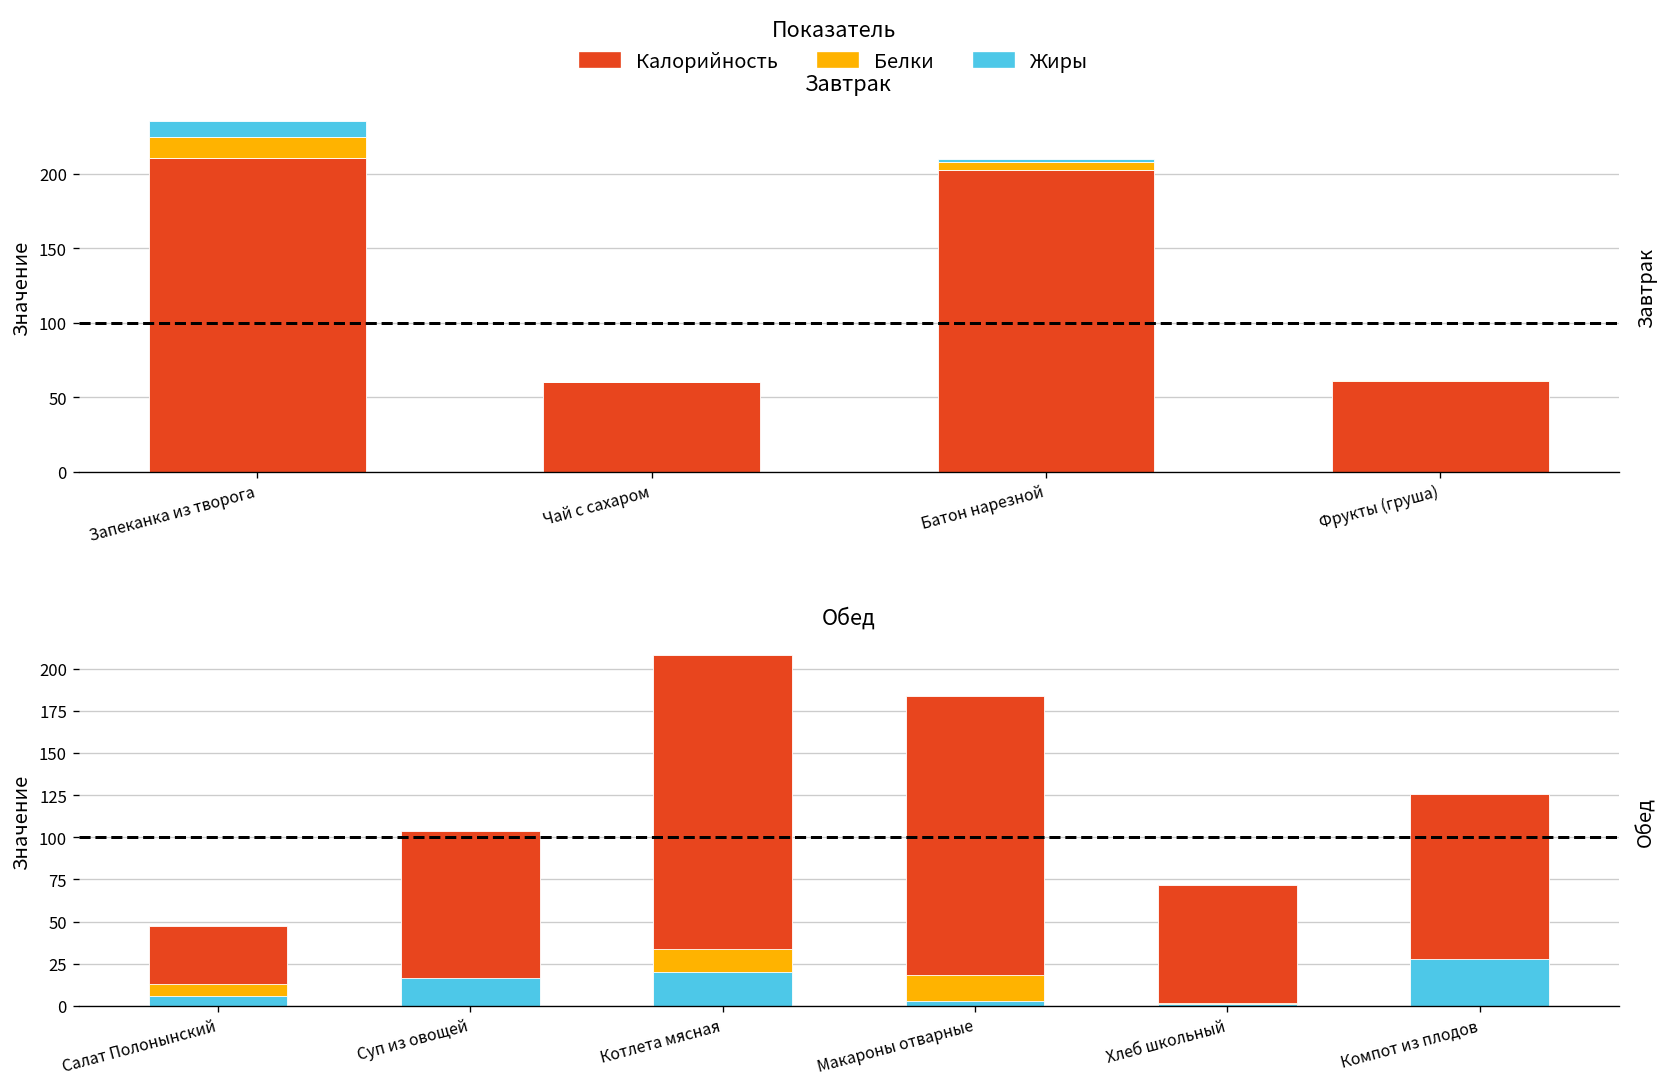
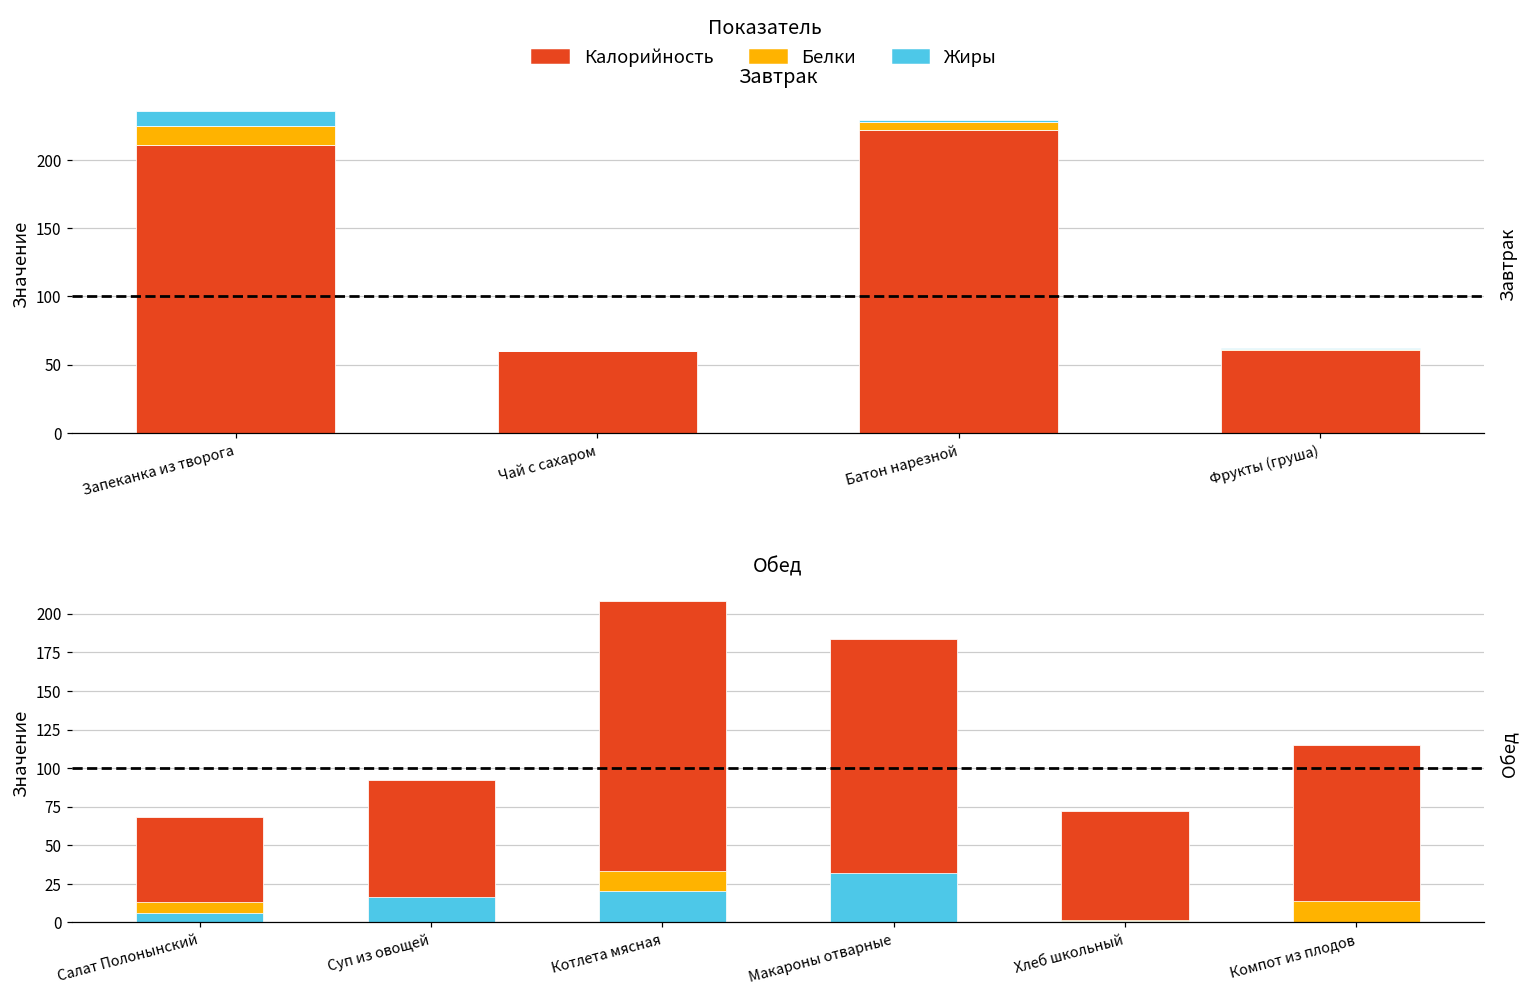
  {
    "Завтрак": {
      "Калорийность": {
        "Запеканка из творога": 211,
        "Чай с сахаром": 60,
-       "Батон нарезной": 202,
+       "Батон нарезной": 222,
        "Фрукты (груша)": 61
      },
      "Белки": {
        "Запеканка из творога": 14,
        "Батон нарезной": 6
      },
      "Жиры": {
        "Запеканка из творога": 11
      }
    },
    "Обед": {
      "Калорийность": {
-       "Салат Полонынский": 47,
-       "Суп из овощей": 104,
+       "Салат Полонынский": 68,
+       "Суп из овощей": 92,
        "Котлета мясная": 208,
        "Макароны отварные": 184,
        "Хлеб школьный": 72,
-       "Компот из плодов": 126
+       "Компот из плодов": 115
      },
      "Жиры": {
-       "Макароны отварные": 3,
-       "Компот из плодов": 28
+       "Макароны отварные": 32,
+       "Компот из плодов": 0
      }
    }
  }
